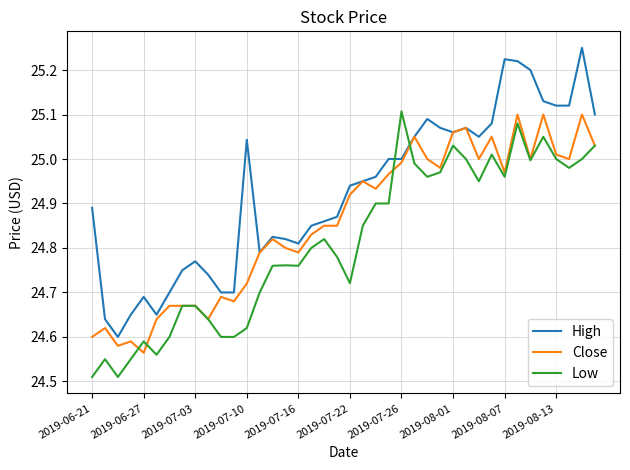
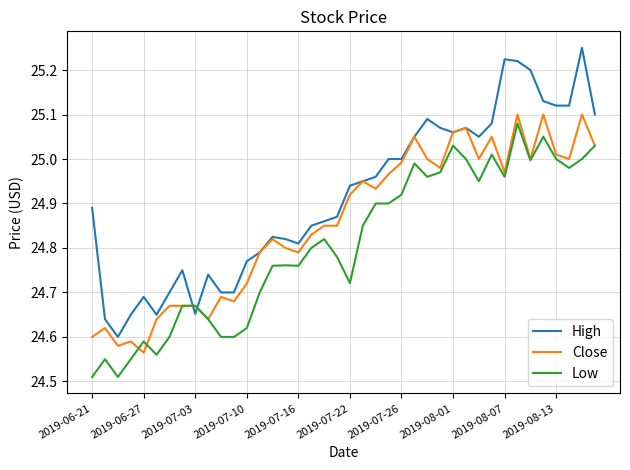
  {
    "High": {
      "2019-06-21": 24.89,
      "2019-06-27": 24.69,
-     "2019-07-03": 24.77,
-     "2019-07-10": 25.04,
+     "2019-07-03": 24.65,
+     "2019-07-10": 24.77,
      "2019-07-16": 24.81,
      "2019-07-22": 24.94,
      "2019-07-26": 25.00,
      "2019-08-07": 25.22,
      "2019-08-13": 25.12
    },
    "Close": {
      "2019-06-21": 24.60,
      "2019-06-27": 24.56,
      "2019-07-10": 24.72,
      "2019-07-16": 24.79,
      "2019-07-22": 24.92,
      "2019-07-26": 24.99,
      "2019-08-07": 24.97,
      "2019-08-13": 25.01
    },
    "Low": {
      "2019-06-21": 24.51,
      "2019-06-27": 24.59,
      "2019-07-10": 24.62,
      "2019-07-16": 24.76,
      "2019-07-22": 24.72,
-     "2019-07-26": 25.11,
+     "2019-07-26": 24.92,
      "2019-08-01": 25.03,
      "2019-08-07": 24.96,
      "2019-08-13": 25.00
    }
  }
